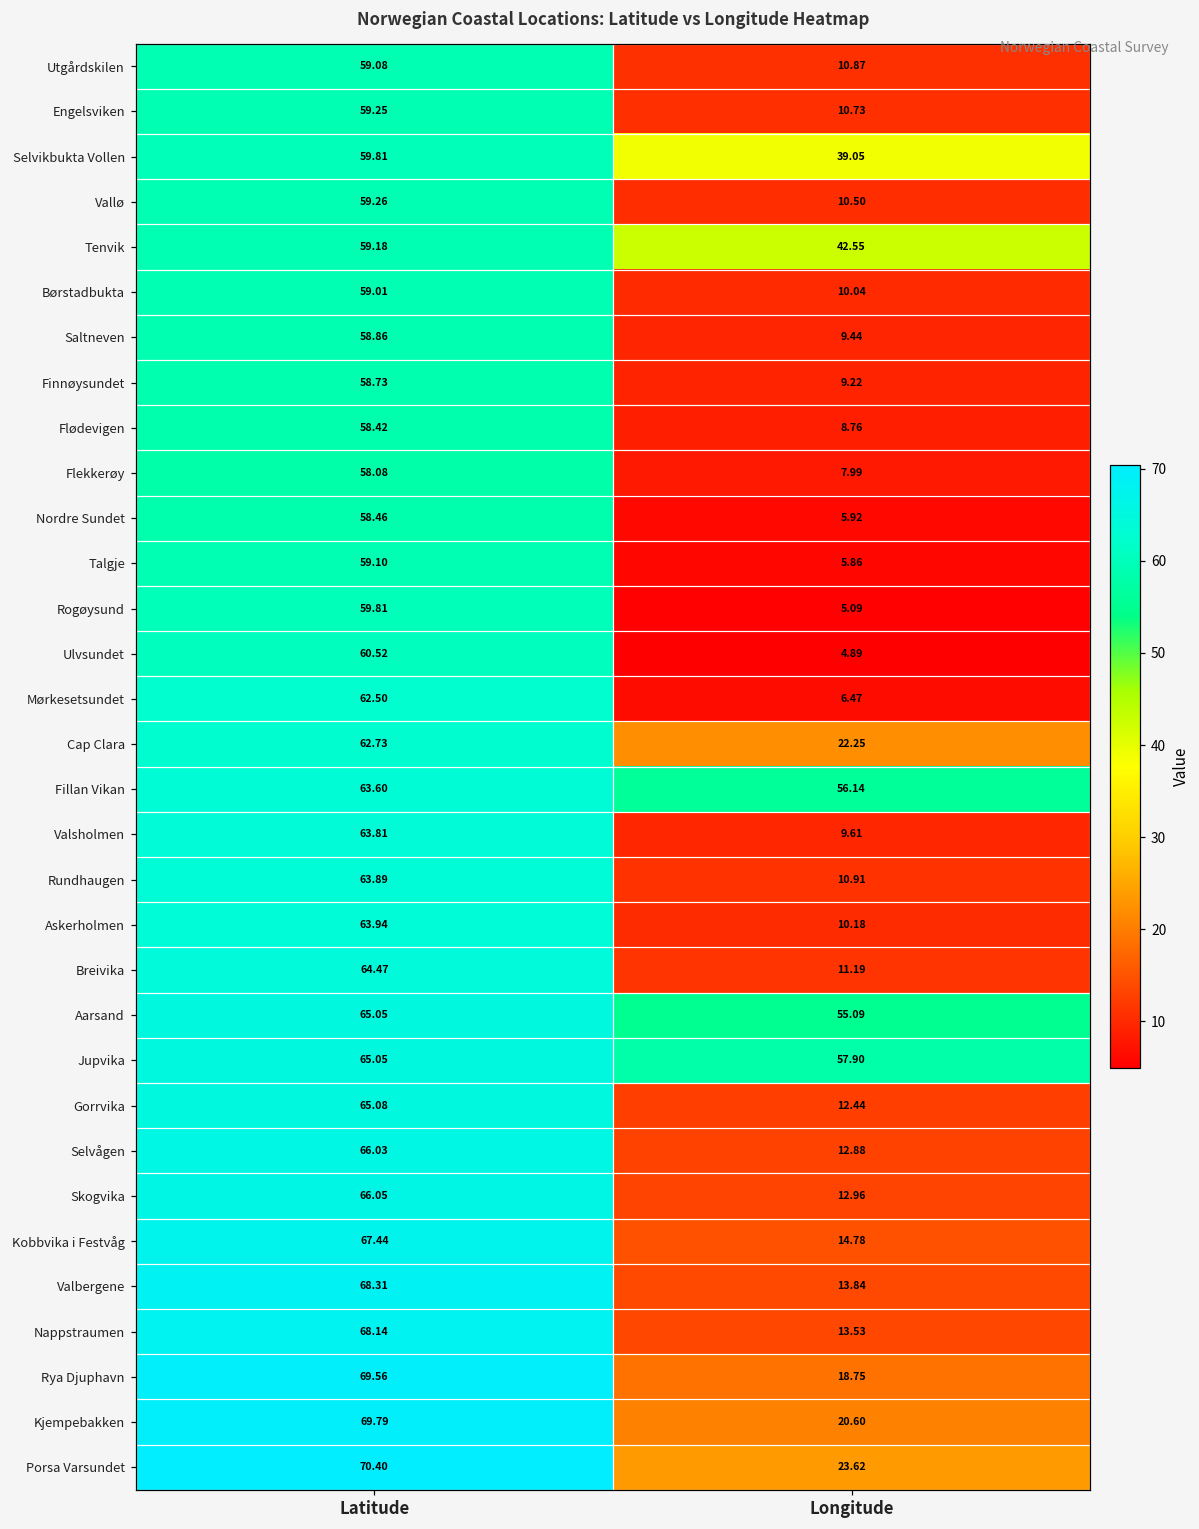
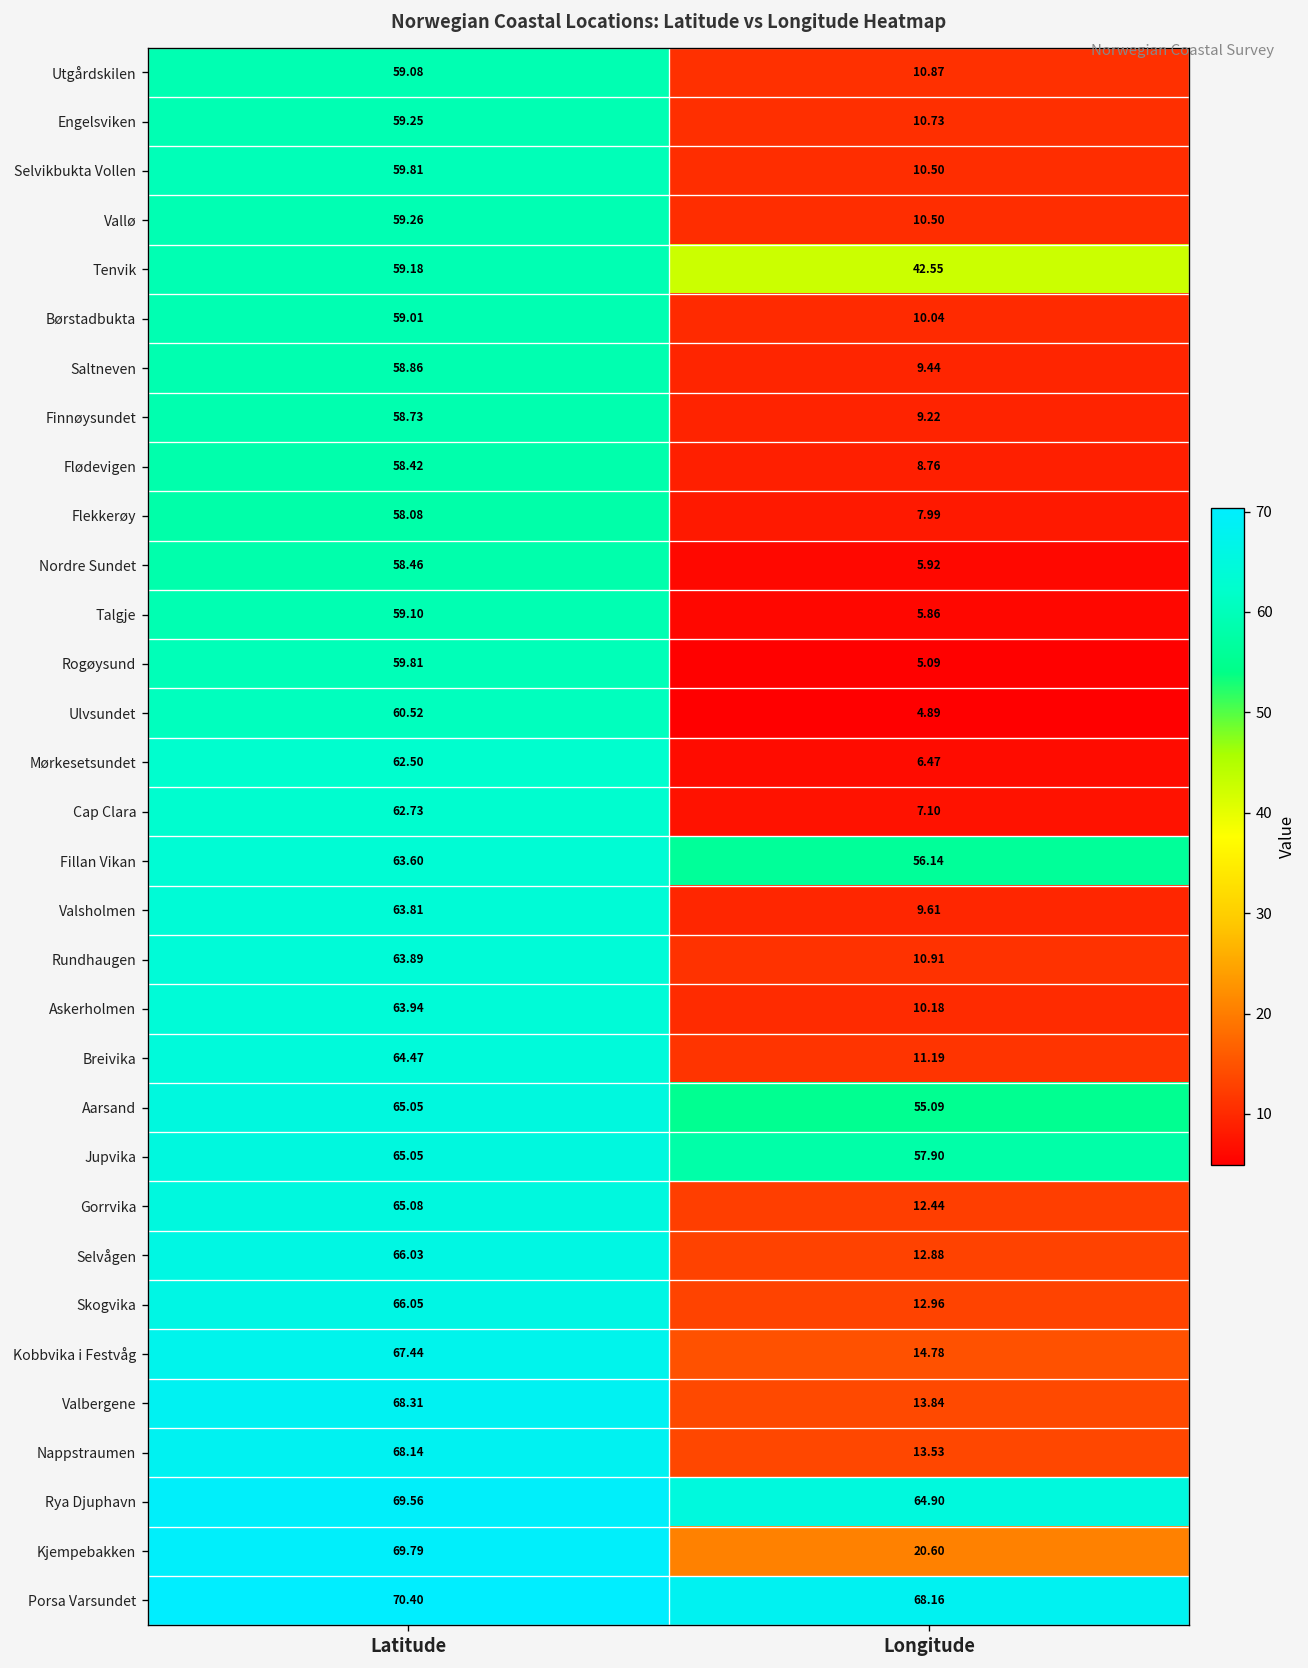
  {
    "Utgårdskilen": {
      "Latitude": 59.08,
      "Longitude": 10.87
    },
    "Engelsviken": {
      "Latitude": 59.25,
      "Longitude": 10.73
    },
    "Selvikbukta Vollen": {
      "Latitude": 59.81,
-     "Longitude": 39.05
+     "Longitude": 10.50
    },
    "Vallø": {
      "Latitude": 59.26,
      "Longitude": 10.50
    },
    "Tenvik": {
      "Latitude": 59.18,
      "Longitude": 42.55
    },
    "Børstadbukta": {
      "Latitude": 59.01,
      "Longitude": 10.04
    },
    "Saltneven": {
      "Latitude": 58.86,
      "Longitude": 9.44
    },
    "Finnøysundet": {
      "Latitude": 58.73,
      "Longitude": 9.22
    },
    "Flødevigen": {
      "Latitude": 58.42,
      "Longitude": 8.76
    },
    "Flekkerøy": {
      "Latitude": 58.08,
      "Longitude": 7.99
    },
    "Nordre Sundet": {
      "Latitude": 58.46,
      "Longitude": 5.92
    },
    "Talgje": {
      "Latitude": 59.10,
      "Longitude": 5.86
    },
    "Rogøysund": {
      "Latitude": 59.81,
      "Longitude": 5.09
    },
    "Ulvsundet": {
      "Latitude": 60.52,
      "Longitude": 4.89
    },
    "Mørkesetsundet": {
      "Latitude": 62.50,
      "Longitude": 6.47
    },
    "Cap Clara": {
      "Latitude": 62.73,
-     "Longitude": 22.25
+     "Longitude": 7.10
    },
    "Fillan Vikan": {
      "Latitude": 63.60,
      "Longitude": 56.14
    },
    "Valsholmen": {
      "Latitude": 63.81,
      "Longitude": 9.61
    },
    "Rundhaugen": {
      "Latitude": 63.89,
      "Longitude": 10.91
    },
    "Askerholmen": {
      "Latitude": 63.94,
      "Longitude": 10.18
    },
    "Breivika": {
      "Latitude": 64.47,
      "Longitude": 11.19
    },
    "Aarsand": {
      "Latitude": 65.05,
      "Longitude": 55.09
    },
    "Jupvika": {
      "Latitude": 65.05,
      "Longitude": 57.90
    },
    "Gorrvika": {
      "Latitude": 65.08,
      "Longitude": 12.44
    },
    "Selvågen": {
      "Latitude": 66.03,
      "Longitude": 12.88
    },
    "Skogvika": {
      "Latitude": 66.05,
      "Longitude": 12.96
    },
    "Kobbvika i Festvåg": {
      "Latitude": 67.44,
      "Longitude": 14.78
    },
    "Valbergene": {
      "Latitude": 68.31,
      "Longitude": 13.84
    },
    "Nappstraumen": {
      "Latitude": 68.14,
      "Longitude": 13.53
    },
    "Rya Djuphavn": {
      "Latitude": 69.56,
-     "Longitude": 18.75
+     "Longitude": 64.90
    },
    "Kjempebakken": {
      "Latitude": 69.79,
      "Longitude": 20.60
    },
    "Porsa Varsundet": {
      "Latitude": 70.40,
-     "Longitude": 23.62
+     "Longitude": 68.16
    }
  }
